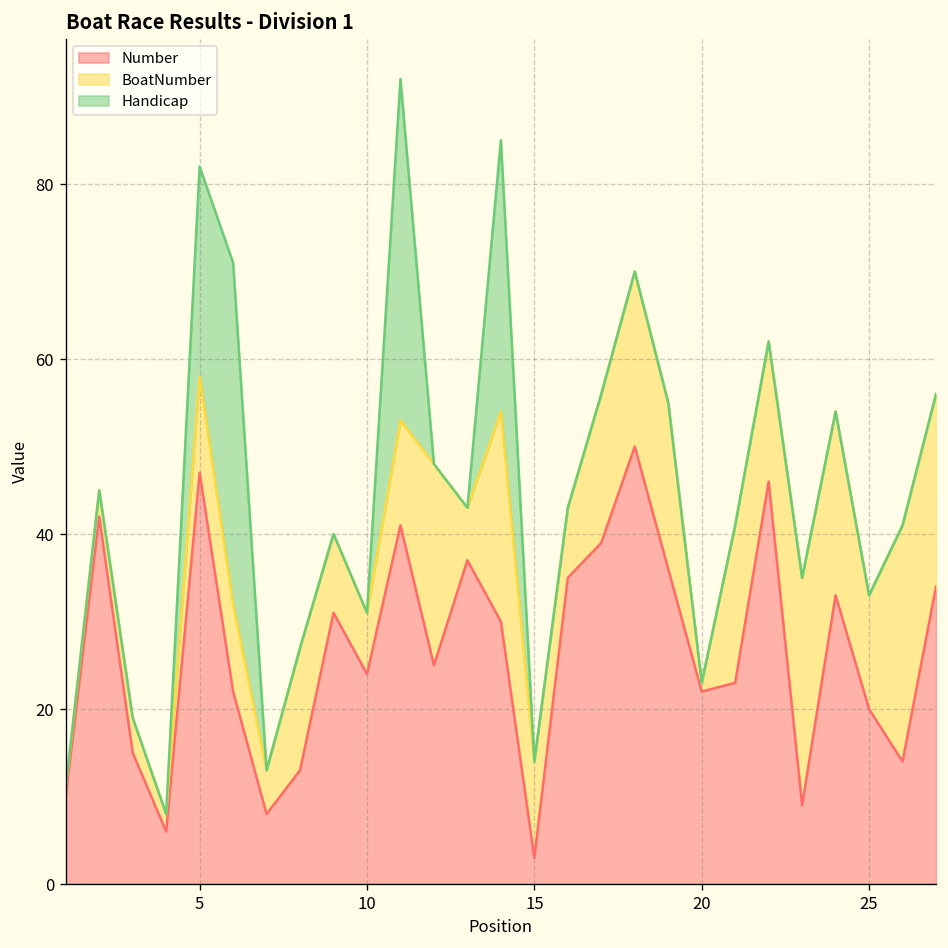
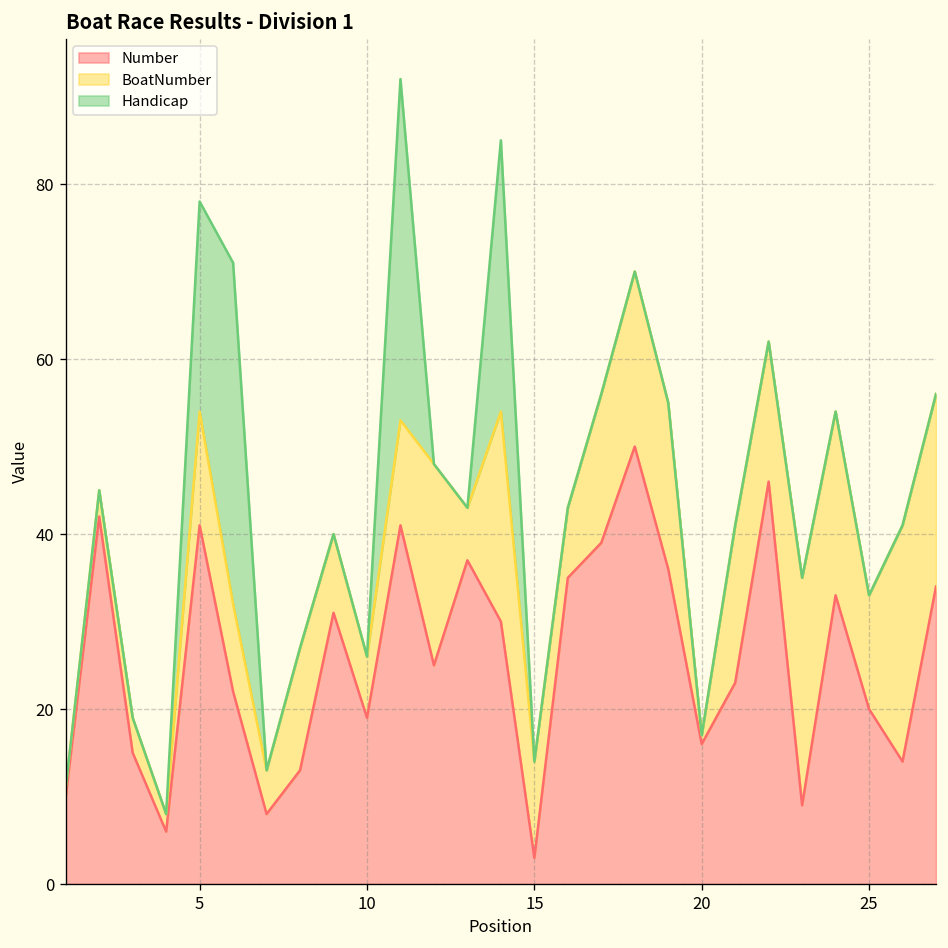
  {
    "Number": {
-     "5": 47,
-     "10": 24,
+     "5": 41,
+     "10": 19,
      "15": 3,
-     "20": 22,
+     "20": 16,
      "25": 20
    },
    "BoatNumber": {
-     "5": 11
+     "5": 13
    },
    "Handicap": {
      "5": 24
    }
  }
